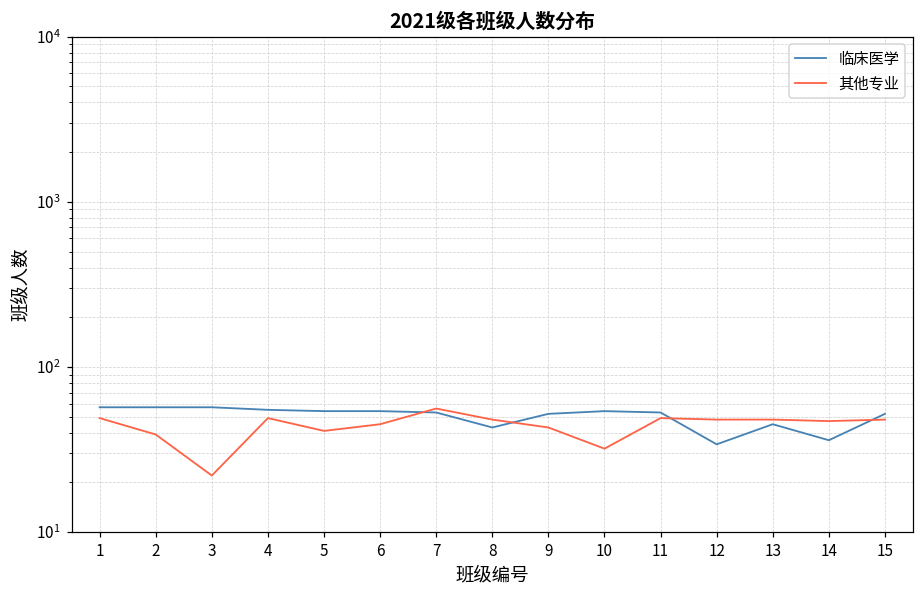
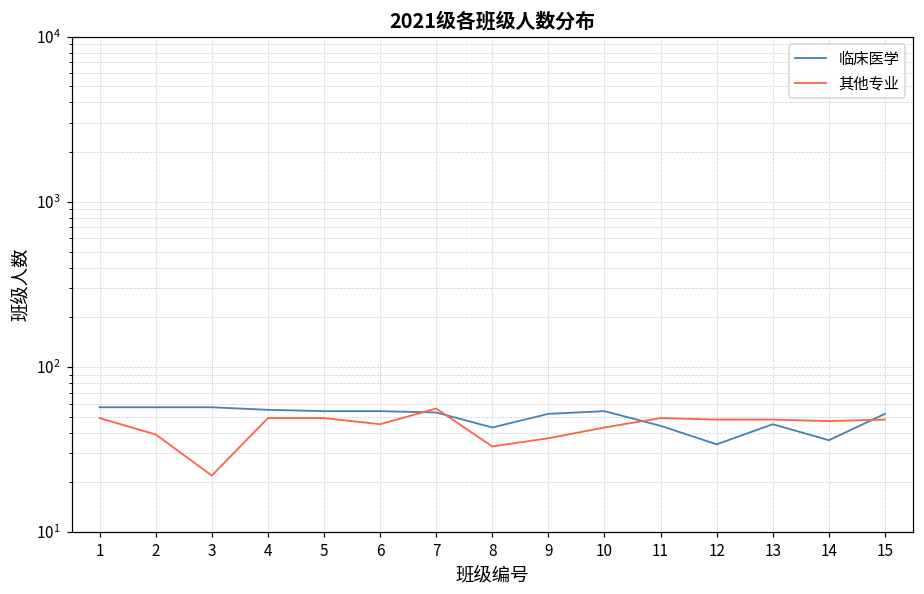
  {
    "临床医学": {
      "1": 57,
      "2": 57,
      "3": 57,
      "4": 55,
      "5": 54,
      "6": 54,
      "7": 53,
      "8": 43,
      "9": 52,
      "10": 54,
-     "11": 53,
+     "11": 44,
      "12": 34,
      "13": 45,
      "14": 36,
      "15": 52
    },
    "其他专业": {
      "1": 49,
      "2": 39,
      "3": 22,
      "4": 49,
-     "5": 41,
+     "5": 49,
      "6": 45,
      "7": 56,
-     "8": 48,
-     "9": 43,
-     "10": 32,
+     "8": 33,
+     "9": 37,
+     "10": 43,
      "11": 49,
      "12": 48,
      "13": 48,
      "14": 47,
      "15": 48
    }
  }
